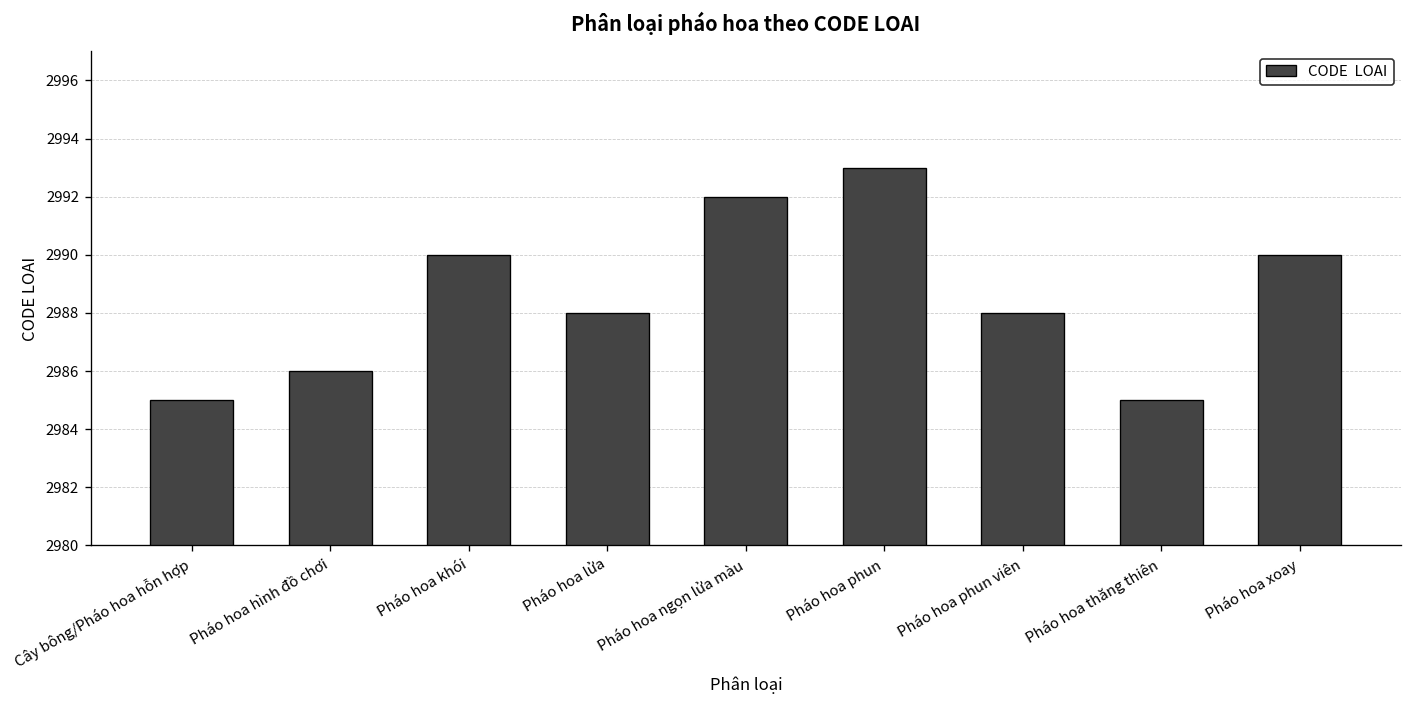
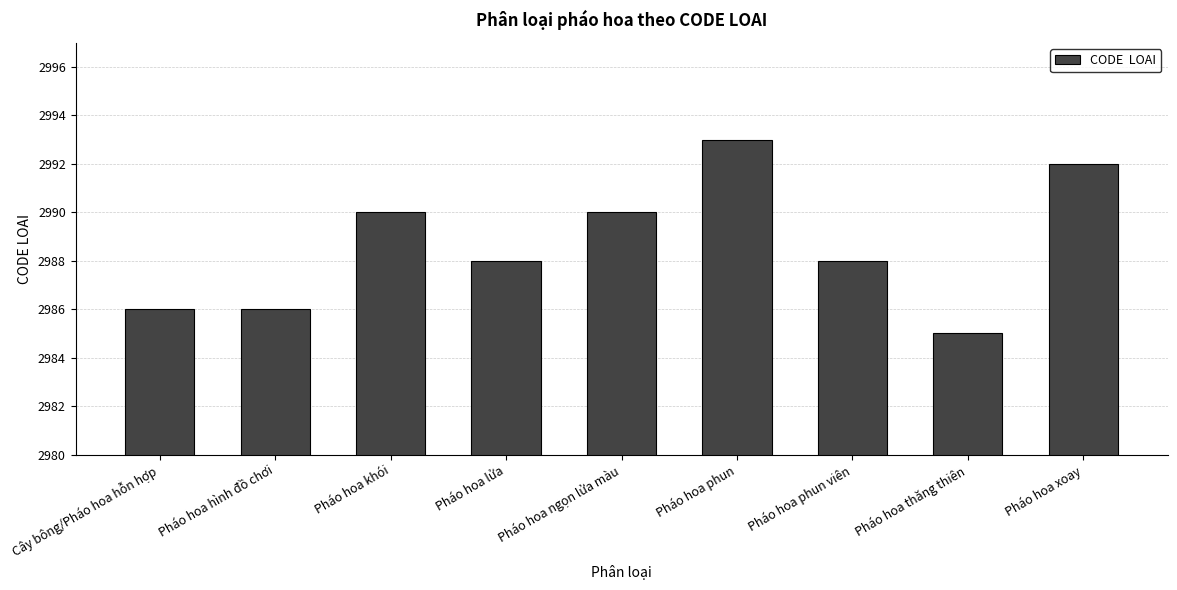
  {
-   "Cây bông/Pháo hoa hỗn hợp": 2985,
+   "Cây bông/Pháo hoa hỗn hợp": 2986,
    "Pháo hoa hình đồ chơi": 2986,
    "Pháo hoa khói": 2990,
    "Pháo hoa lửa": 2988,
-   "Pháo hoa ngọn lửa màu": 2992,
+   "Pháo hoa ngọn lửa màu": 2990,
    "Pháo hoa phun": 2993,
    "Pháo hoa phun viên": 2988,
    "Pháo hoa thăng thiên": 2985,
-   "Pháo hoa xoay": 2990
+   "Pháo hoa xoay": 2992
  }
